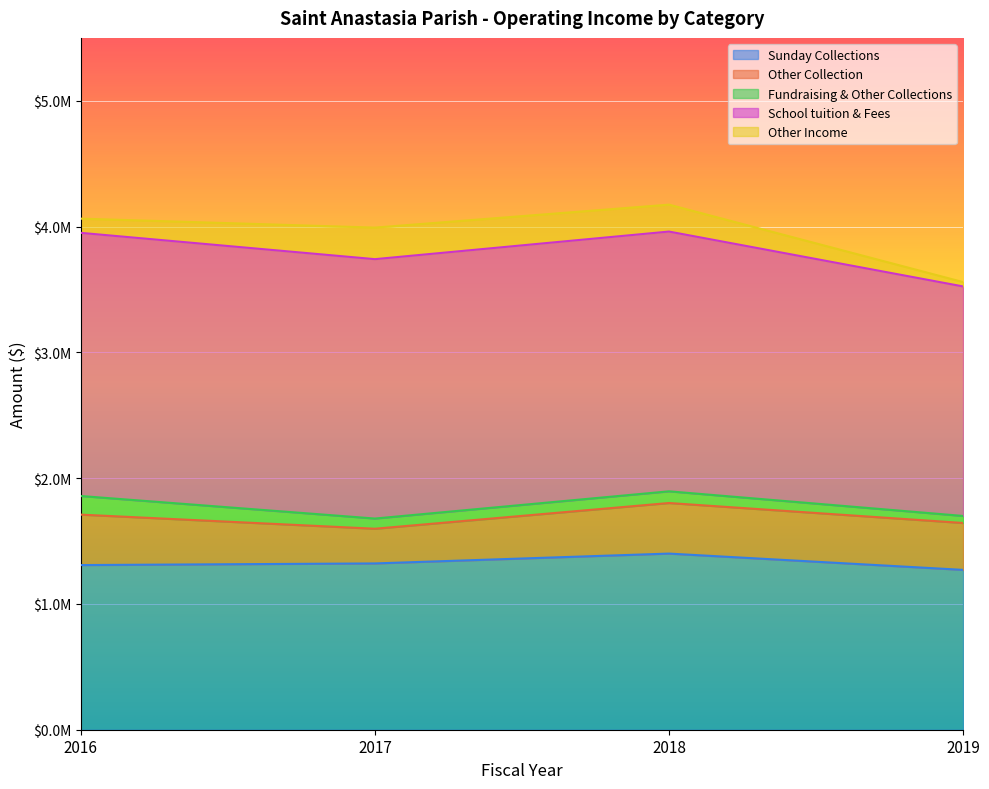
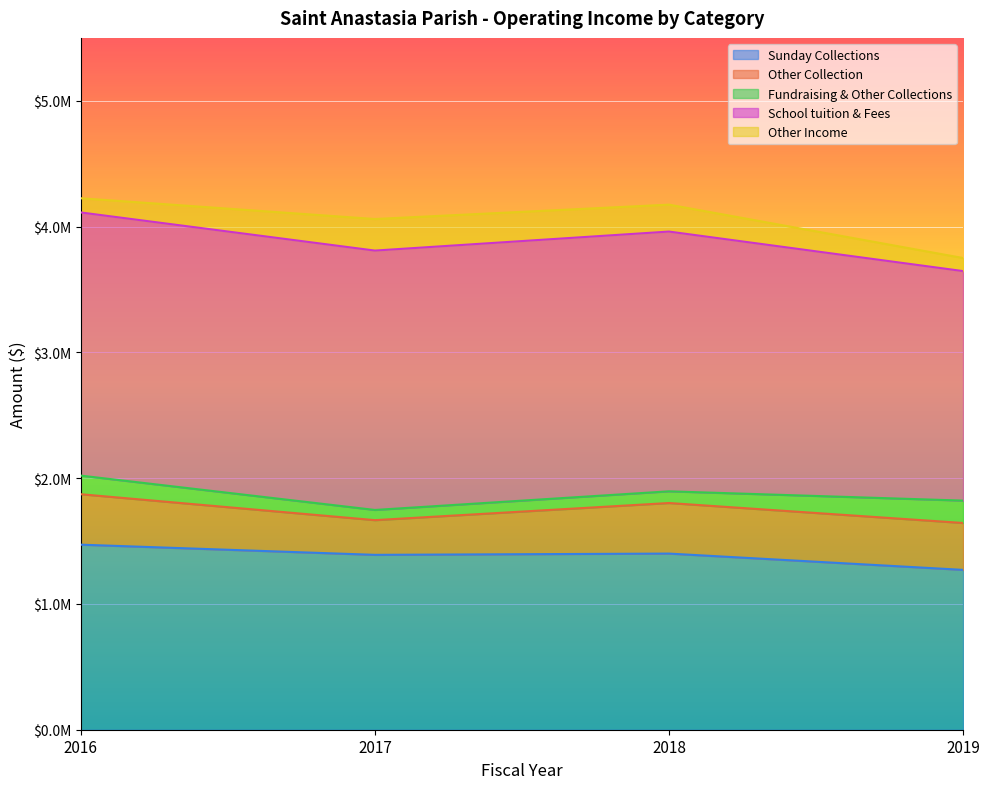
  {
    "Sunday Collections": {
-     "2016": "$1310000",
-     "2017": "$1320000",
+     "2016": "$1470000",
+     "2017": "$1390000",
      "2018": "$1400000",
      "2019": "$1270000"
    },
    "Other Collection": {
      "2016": "$400000",
      "2017": "$280000",
      "2018": "$400000",
      "2019": "$370000"
    },
    "Fundraising & Other Collections": {
      "2016": "$150000",
      "2017": "$80000",
      "2018": "$90000",
-     "2019": "$60000"
+     "2019": "$180000"
    },
    "School tuition & Fees": {
      "2016": "$2090000",
      "2017": "$2060000",
      "2018": "$2070000",
      "2019": "$1820000"
    },
    "Other Income": {
      "2016": "$110000",
      "2017": "$250000",
      "2018": "$210000",
-     "2019": "$30000"
+     "2019": "$100000"
    }
  }
